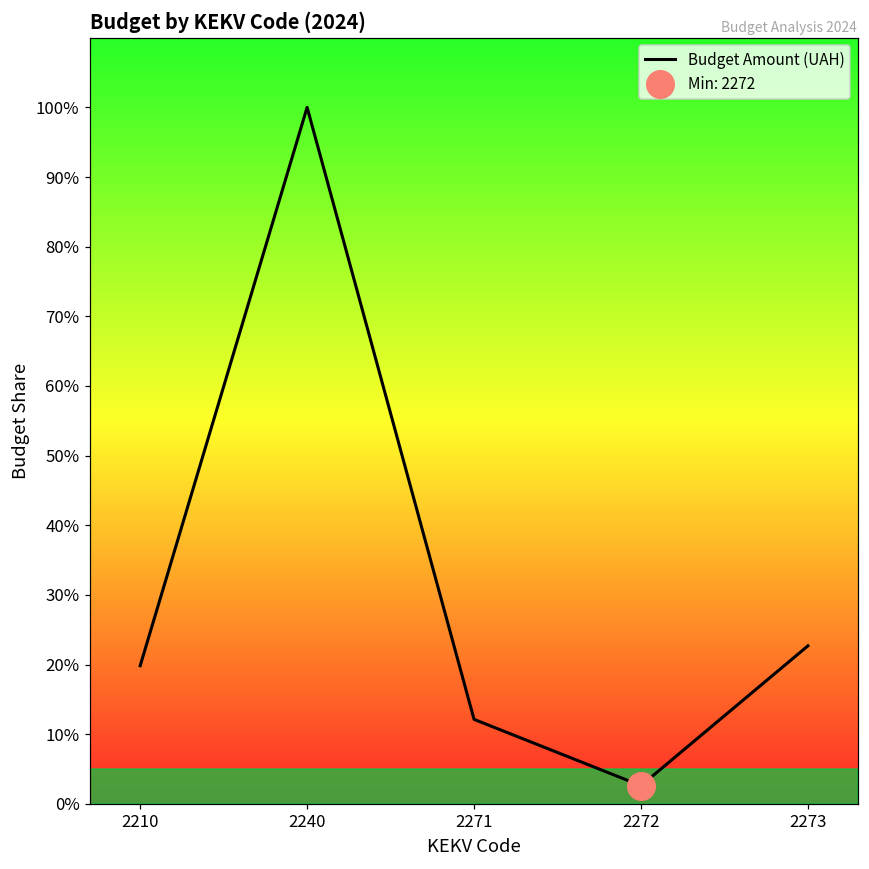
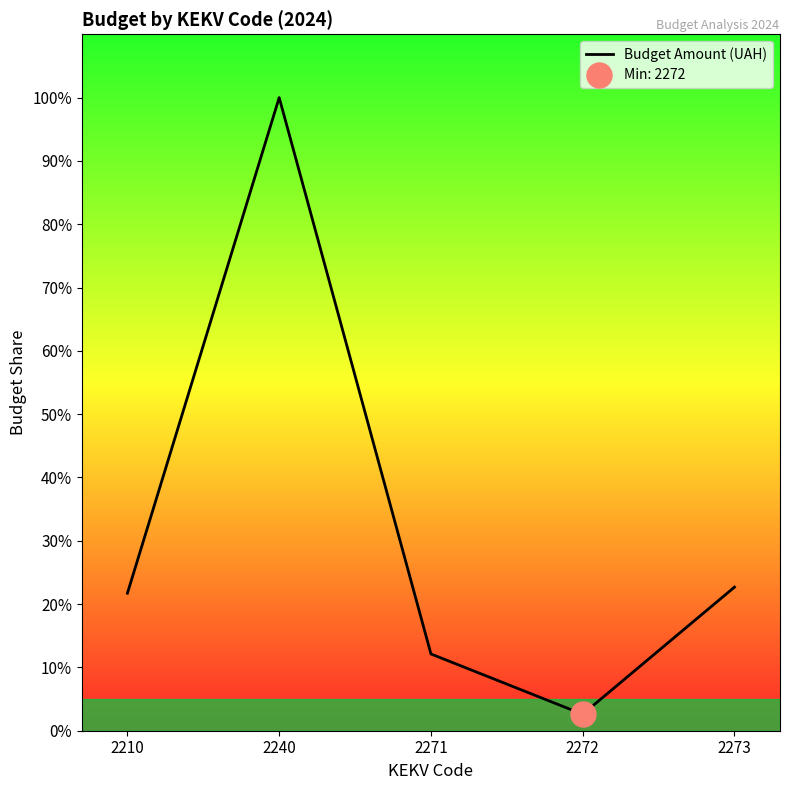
  {
    "Budget Amount (UAH)": {
-     "2210": "20%",
+     "2210": "22%",
      "2240": "100%",
      "2271": "12%",
      "2273": "23%"
    }
  }
